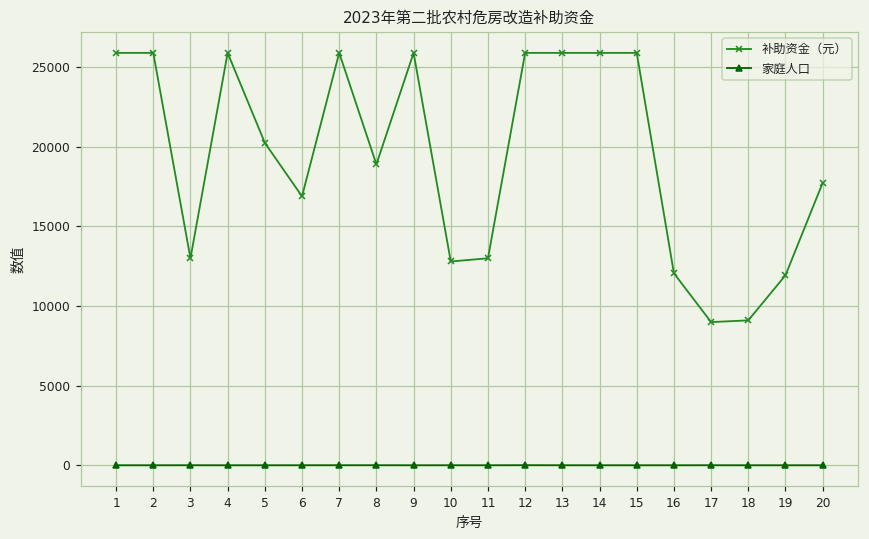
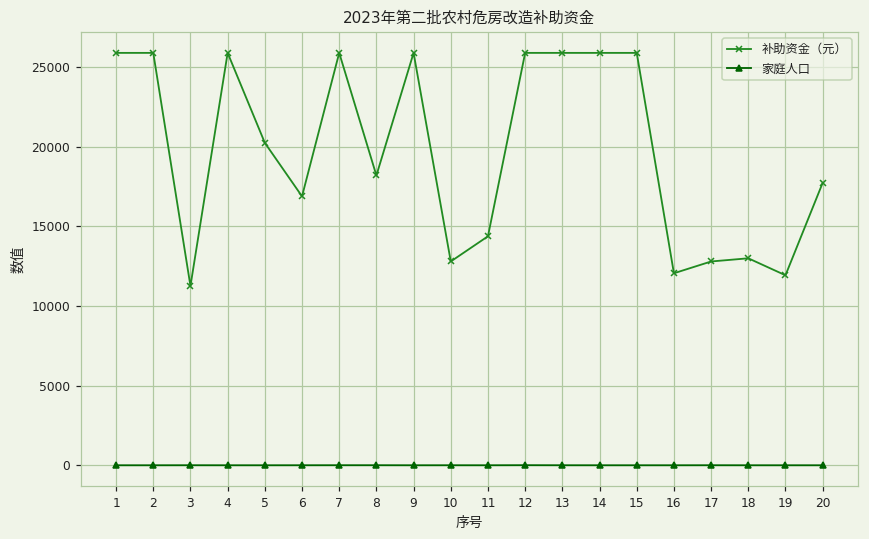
  {
    "补助资金（元）": {
      "1": 25900,
      "2": 25900,
-     "3": 13000,
+     "3": 11300,
      "4": 25900,
      "5": 20300,
      "6": 16900,
      "7": 25900,
-     "8": 18900,
+     "8": 18200,
      "9": 25900,
      "10": 12800,
-     "11": 13000,
+     "11": 14400,
      "12": 25900,
      "13": 25900,
      "14": 25900,
      "15": 25900,
      "16": 12100,
-     "17": 9000,
-     "18": 9100,
+     "17": 12800,
+     "18": 13000,
      "19": 11900,
      "20": 17700
    },
    "家庭人口": {
      "1": 0,
      "2": 0,
      "3": 0,
      "4": 0,
      "5": 0,
      "6": 0,
      "7": 0,
      "8": 0,
      "9": 0,
      "10": 0,
      "11": 0,
      "12": 0,
      "13": 0,
      "14": 0,
      "15": 0,
      "16": 0,
      "17": 0,
      "18": 0,
      "19": 0,
      "20": 0
    }
  }
